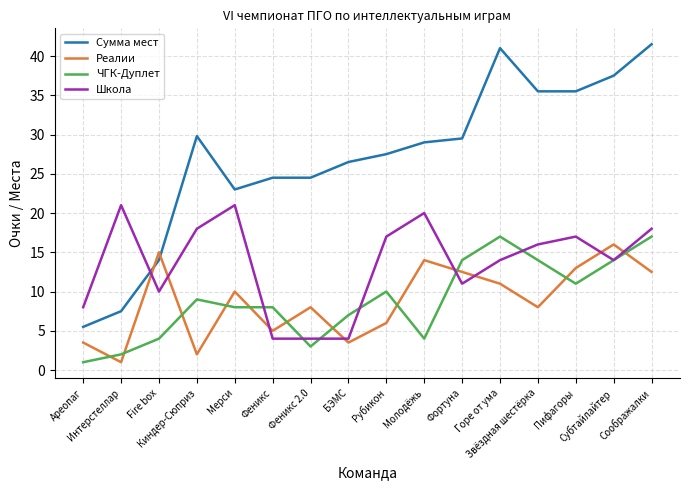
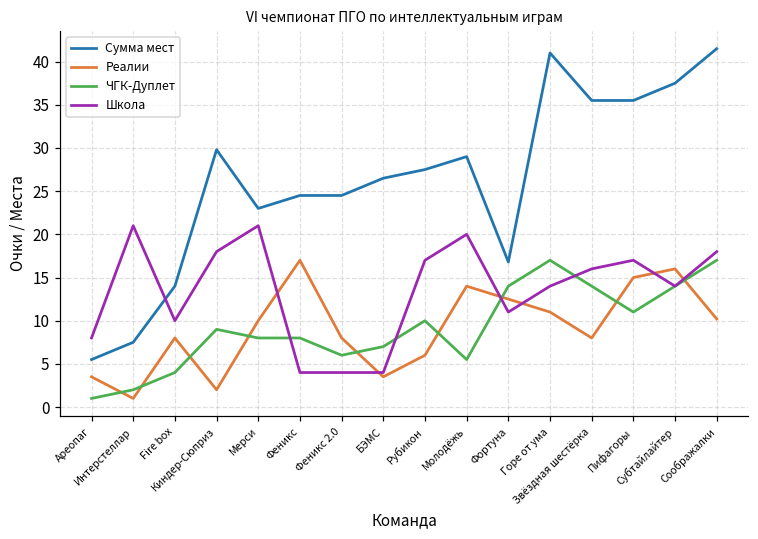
  {
    "Сумма мест": {
      "Ареопаг": 6,
      "Интерстеллар": 8,
      "Fire box": 14,
      "Киндер-Сюприз": 30,
      "Мерси": 23,
      "Феникс": 25,
      "Феникс 2.0": 25,
      "БЭМС": 27,
      "Рубикон": 28,
      "Молодёжь": 29,
-     "Фортуна": 30,
+     "Фортуна": 17,
      "Горе от ума": 41,
      "Звёздная шестёрка": 36,
      "Пифагоры": 36,
      "Субтайлайтер": 38,
      "Соображалки": 42
    },
    "Реалии": {
      "Ареопаг": 4,
      "Интерстеллар": 1,
-     "Fire box": 15,
+     "Fire box": 8,
      "Киндер-Сюприз": 2,
      "Мерси": 10,
-     "Феникс": 5,
+     "Феникс": 17,
      "Феникс 2.0": 8,
      "БЭМС": 4,
      "Рубикон": 6,
      "Молодёжь": 14,
      "Фортуна": 13,
      "Горе от ума": 11,
      "Звёздная шестёрка": 8,
-     "Пифагоры": 13,
+     "Пифагоры": 15,
      "Субтайлайтер": 16,
-     "Соображалки": 13
+     "Соображалки": 10
    },
    "ЧГК-Дуплет": {
      "Ареопаг": 1,
      "Интерстеллар": 2,
      "Fire box": 4,
      "Киндер-Сюприз": 9,
      "Мерси": 8,
      "Феникс": 8,
-     "Феникс 2.0": 3,
+     "Феникс 2.0": 6,
      "БЭМС": 7,
      "Рубикон": 10,
-     "Молодёжь": 4,
+     "Молодёжь": 6,
      "Фортуна": 14,
      "Горе от ума": 17,
      "Звёздная шестёрка": 14,
      "Пифагоры": 11,
      "Соображалки": 17
    },
    "Школа": {
      "Ареопаг": 8,
      "Интерстеллар": 21,
      "Fire box": 10,
      "Киндер-Сюприз": 18,
      "Мерси": 21,
      "Феникс": 4,
      "Феникс 2.0": 4,
      "БЭМС": 4,
      "Рубикон": 17,
      "Молодёжь": 20,
      "Фортуна": 11,
      "Горе от ума": 14,
      "Звёздная шестёрка": 16,
      "Пифагоры": 17,
      "Соображалки": 18
    }
  }
